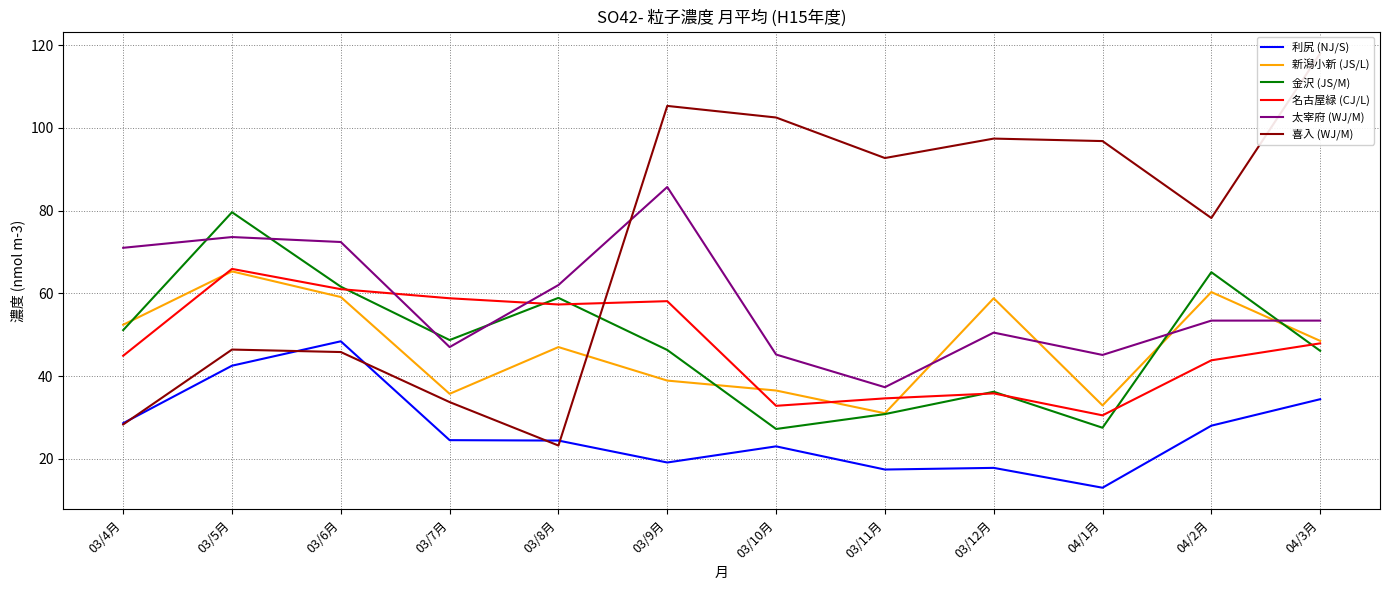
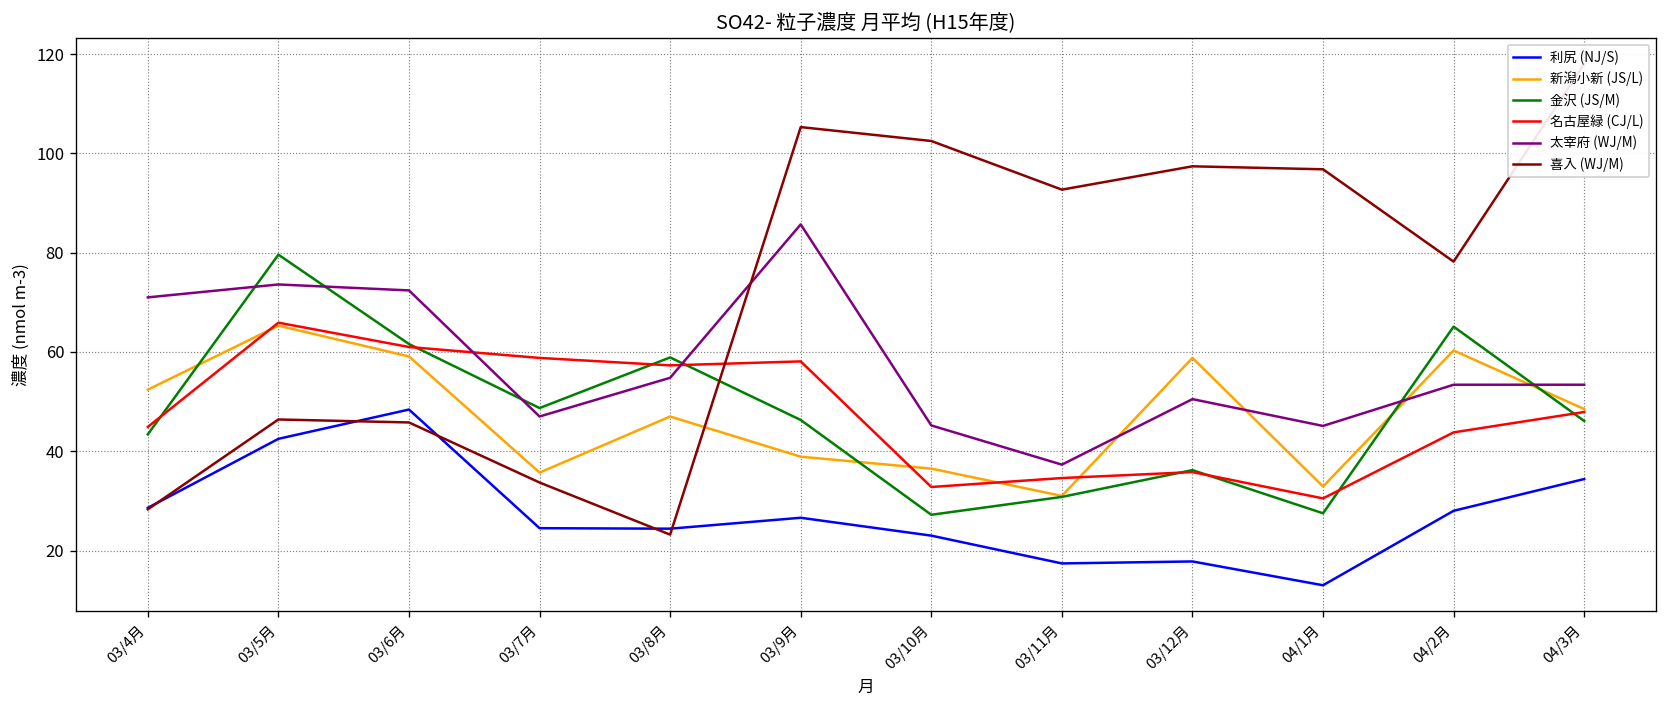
  {
    "利尻 (NJ/S)": {
      "03/5月": 43,
      "03/6月": 48,
      "03/7月": 25,
      "03/8月": 24,
-     "03/9月": 19,
+     "03/9月": 27,
      "03/10月": 23,
      "03/11月": 17,
      "03/12月": 18,
      "04/1月": 13,
      "04/2月": 28,
      "04/3月": 34
    },
    "新潟小新 (JS/L)": {
      "03/4月": 52,
      "03/6月": 59,
      "03/7月": 36,
      "03/8月": 47,
      "03/9月": 39,
      "03/10月": 37,
      "03/12月": 59,
      "04/1月": 33,
      "04/2月": 60
    },
    "金沢 (JS/M)": {
-     "03/4月": 51,
+     "03/4月": 43,
      "03/5月": 80,
      "03/7月": 49,
      "03/8月": 59,
      "03/9月": 46,
      "03/10月": 27,
      "04/1月": 28,
      "04/2月": 65,
      "04/3月": 46
    },
    "名古屋緑 (CJ/L)": {
      "03/4月": 45,
      "03/7月": 59,
      "03/8月": 57,
      "03/9月": 58,
      "03/10月": 33,
      "03/11月": 35,
      "04/1月": 31,
      "04/2月": 44
    },
    "太宰府 (WJ/M)": {
      "03/4月": 71,
      "03/5月": 74,
      "03/6月": 72,
      "03/7月": 47,
-     "03/8月": 62,
+     "03/8月": 55,
      "03/9月": 86,
      "03/10月": 45,
      "03/11月": 37,
      "03/12月": 51,
      "04/1月": 45,
      "04/2月": 53,
      "04/3月": 53
    },
    "喜入 (WJ/M)": {
      "03/5月": 46,
      "03/6月": 46,
      "03/7月": 34,
      "03/8月": 23,
      "03/9月": 105,
      "03/10月": 103,
      "03/11月": 93,
      "03/12月": 97,
      "04/1月": 97,
      "04/2月": 78
    }
  }
